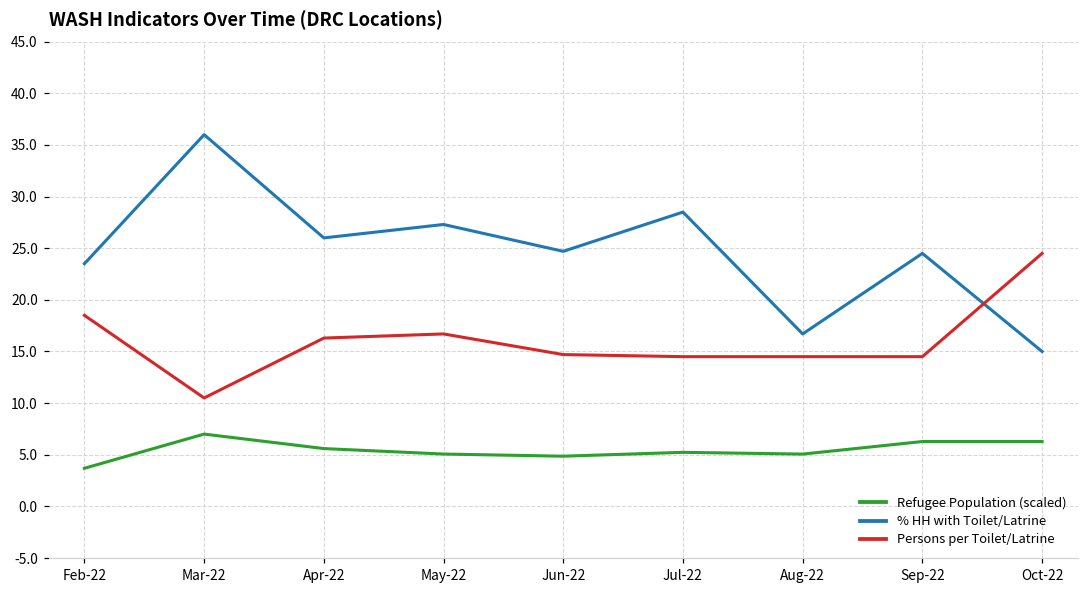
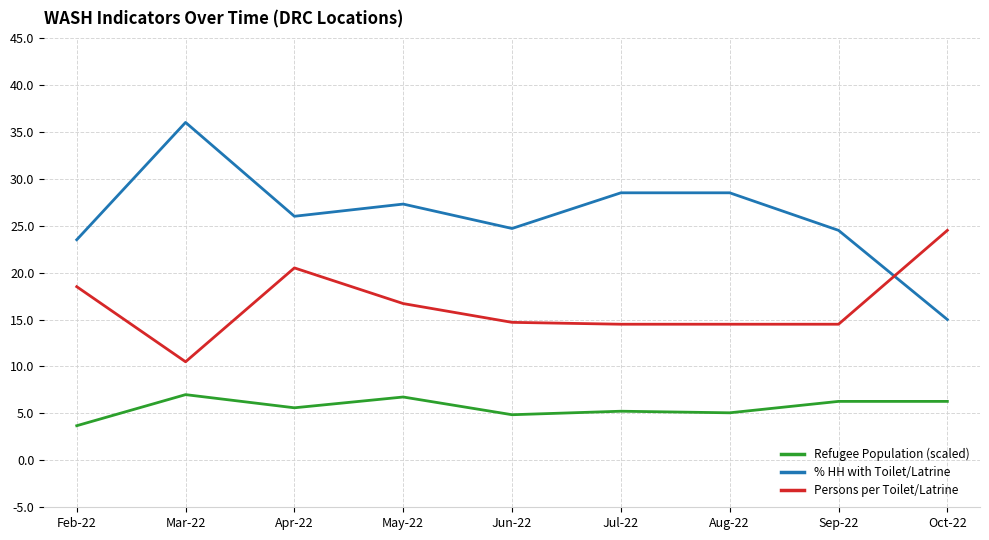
  {
    "Refugee Population (scaled)": {
      "Feb-22": 4,
      "Mar-22": 7,
      "Apr-22": 6,
-     "May-22": 5,
+     "May-22": 7,
      "Jun-22": 5,
      "Jul-22": 5,
      "Aug-22": 5,
      "Sep-22": 6,
      "Oct-22": 6
    },
    "% HH with Toilet/Latrine": {
      "Feb-22": 24,
      "Mar-22": 36,
      "Apr-22": 26,
      "May-22": 27,
      "Jun-22": 25,
      "Jul-22": 29,
-     "Aug-22": 17,
+     "Aug-22": 29,
      "Sep-22": 25,
      "Oct-22": 15
    },
    "Persons per Toilet/Latrine": {
      "Feb-22": 19,
      "Mar-22": 11,
-     "Apr-22": 16,
+     "Apr-22": 21,
      "May-22": 17,
      "Jun-22": 15,
      "Jul-22": 15,
      "Aug-22": 15,
      "Sep-22": 15,
      "Oct-22": 25
    }
  }
